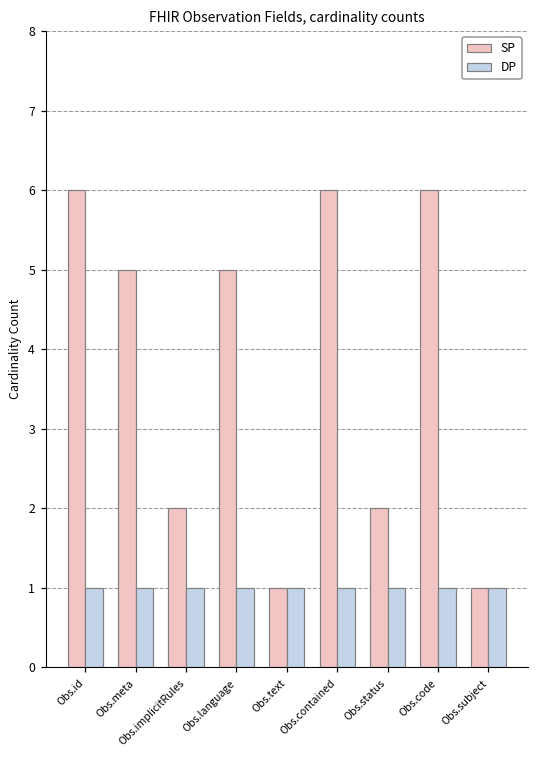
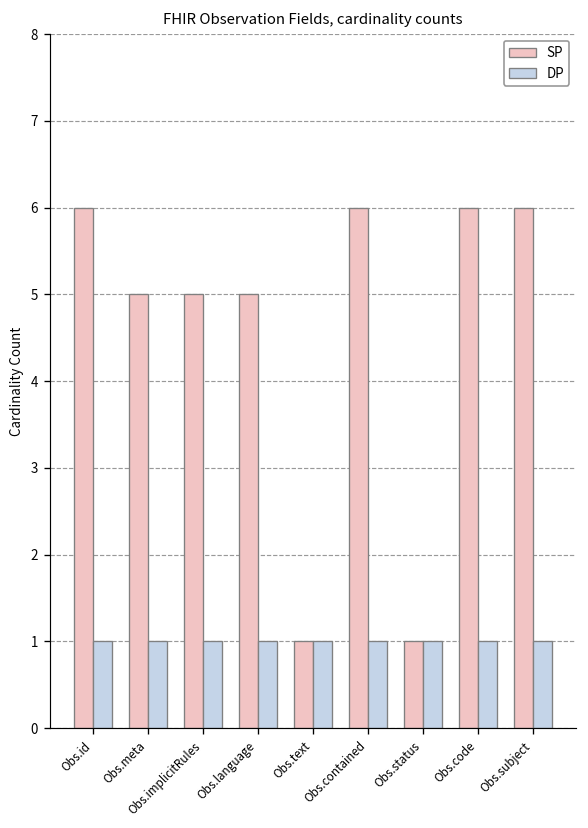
  {
    "SP": {
      "Obs.id": 6,
      "Obs.meta": 5,
-     "Obs.implicitRules": 2,
+     "Obs.implicitRules": 5,
      "Obs.language": 5,
      "Obs.text": 1,
      "Obs.contained": 6,
-     "Obs.status": 2,
+     "Obs.status": 1,
      "Obs.code": 6,
-     "Obs.subject": 1
+     "Obs.subject": 6
    },
    "DP": {
      "Obs.id": 1,
      "Obs.meta": 1,
      "Obs.implicitRules": 1,
      "Obs.language": 1,
      "Obs.text": 1,
      "Obs.contained": 1,
      "Obs.status": 1,
      "Obs.code": 1,
      "Obs.subject": 1
    }
  }
